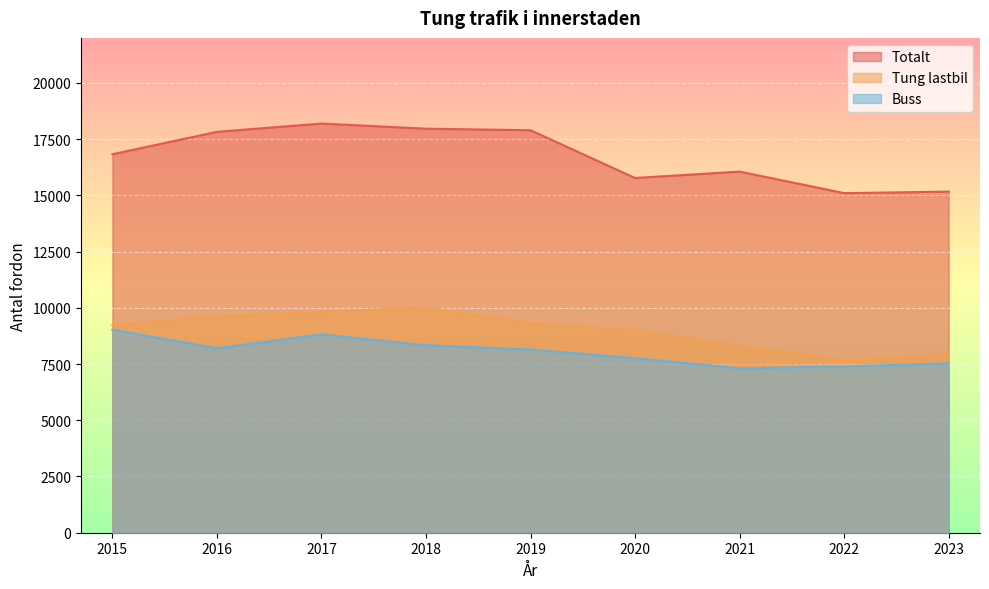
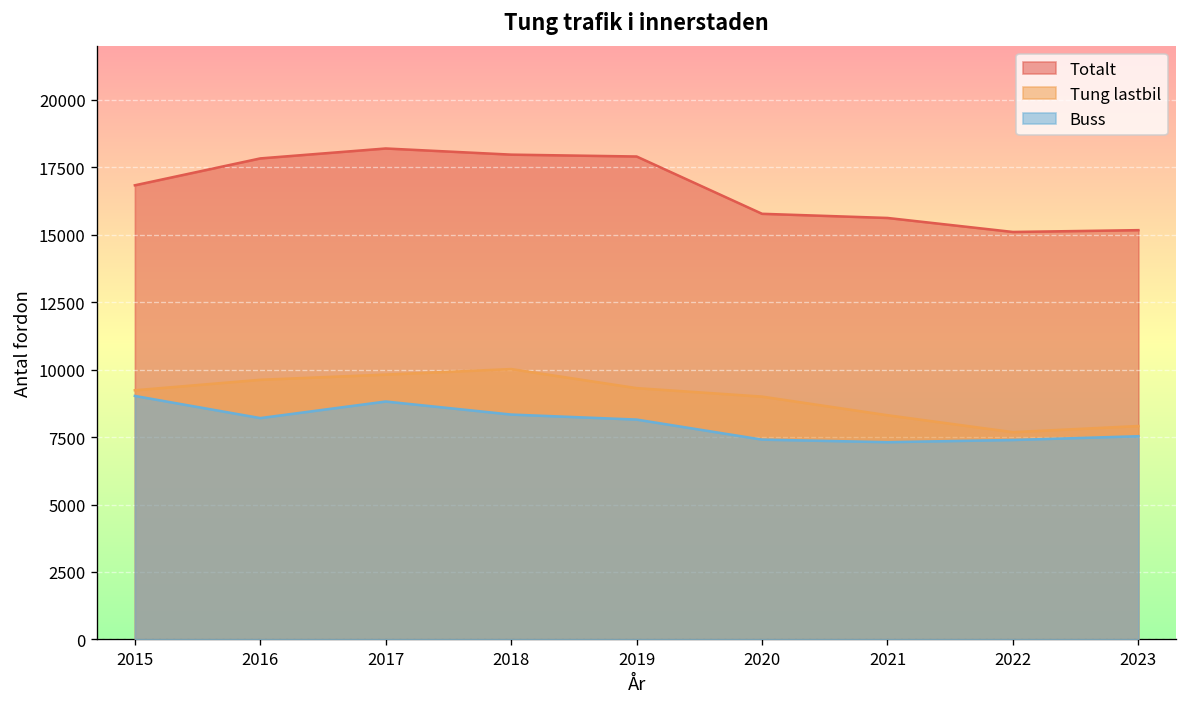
  {
    "Totalt": {
      "2015": 16800,
      "2016": 17800,
      "2017": 18200,
      "2018": 18000,
      "2019": 17900,
      "2020": 15800,
-     "2021": 16100,
+     "2021": 15600,
      "2022": 15100,
      "2023": 15200
    },
    "Tung lastbil": {
      "2015": 9200,
      "2016": 9600,
      "2017": 9800,
      "2018": 10000,
      "2019": 9300,
      "2020": 9000,
      "2021": 8300,
      "2022": 7700,
      "2023": 7900
    },
    "Buss": {
      "2015": 9000,
      "2016": 8200,
      "2017": 8800,
      "2018": 8300,
      "2019": 8100,
-     "2020": 7800,
+     "2020": 7400,
      "2021": 7300,
      "2022": 7400,
      "2023": 7500
    }
  }
